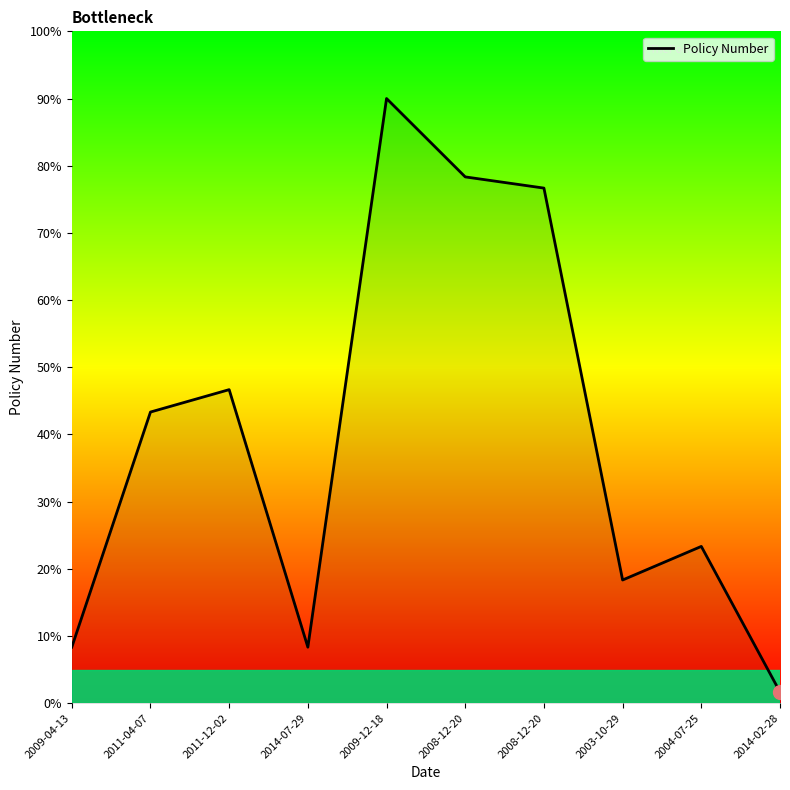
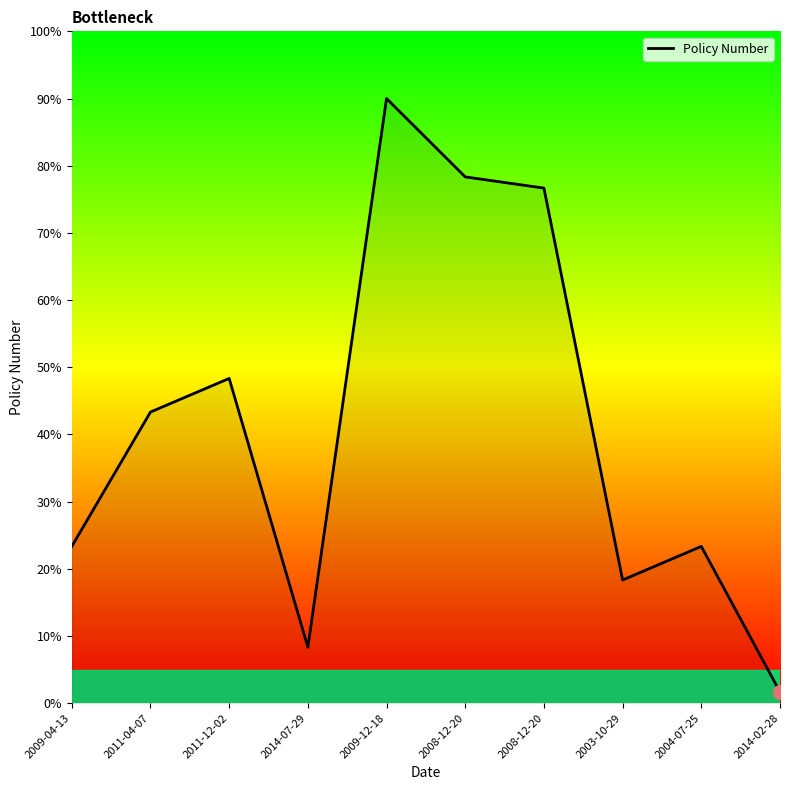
  {
    "Policy Number": {
-     "2009-04-13": "8%",
+     "2009-04-13": "23%",
      "2011-04-07": "43%",
-     "2011-12-02": "47%",
+     "2011-12-02": "48%",
      "2014-07-29": "8%",
      "2009-12-18": "90%",
      "2003-10-29": "18%",
      "2004-07-25": "23%"
    }
  }
